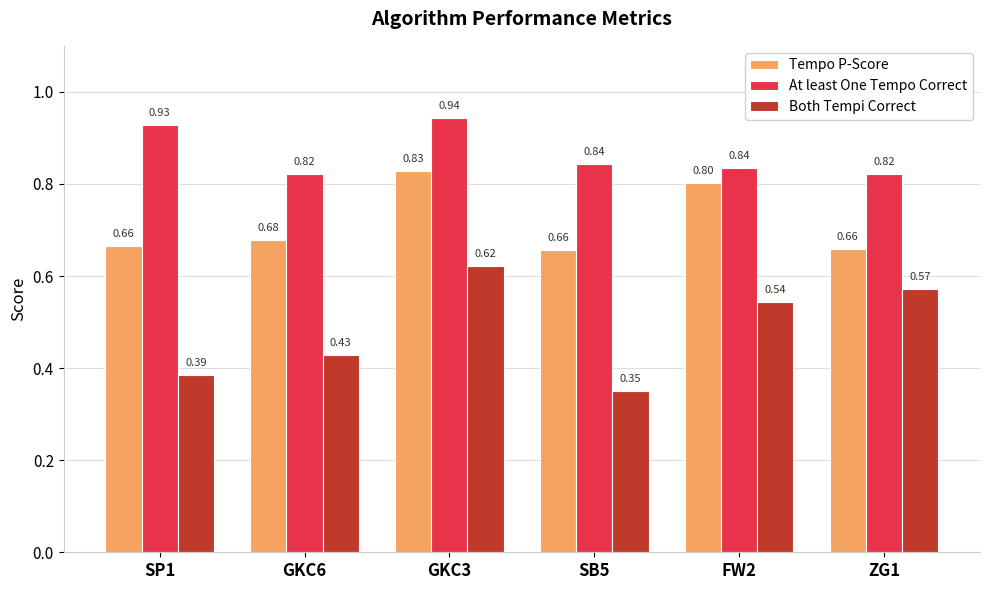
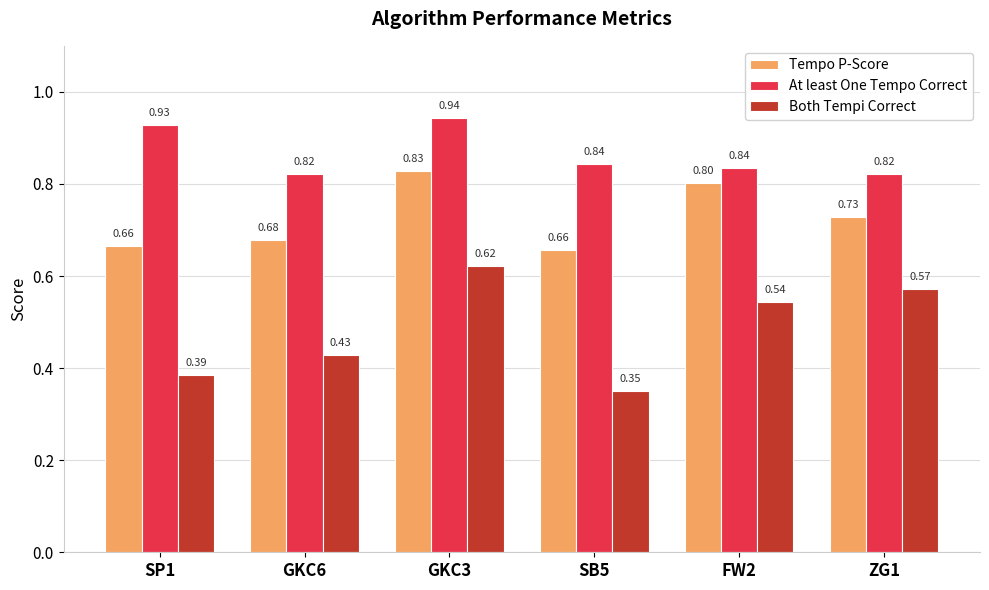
  {
    "Tempo P-Score": {
      "SP1": 0.66,
      "GKC6": 0.68,
      "GKC3": 0.83,
      "SB5": 0.66,
      "FW2": 0.80,
-     "ZG1": 0.66
+     "ZG1": 0.73
    }
  }
